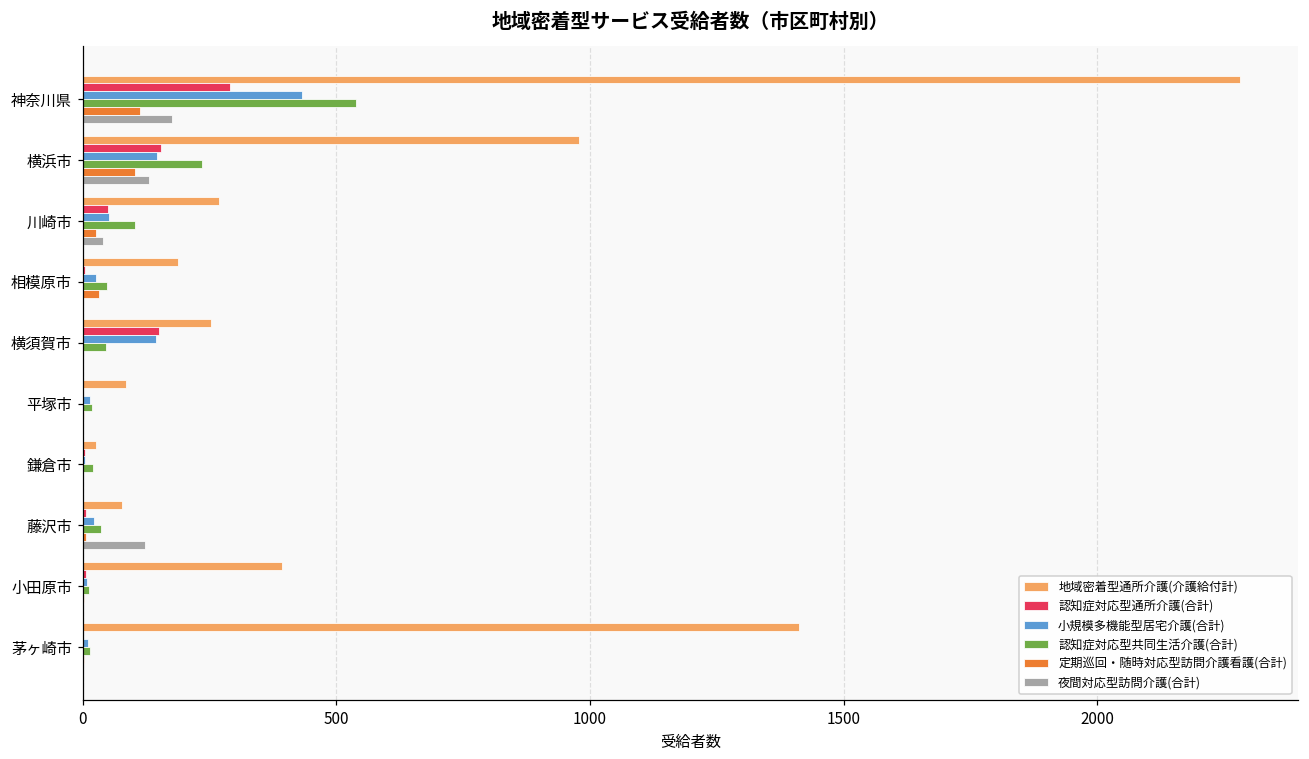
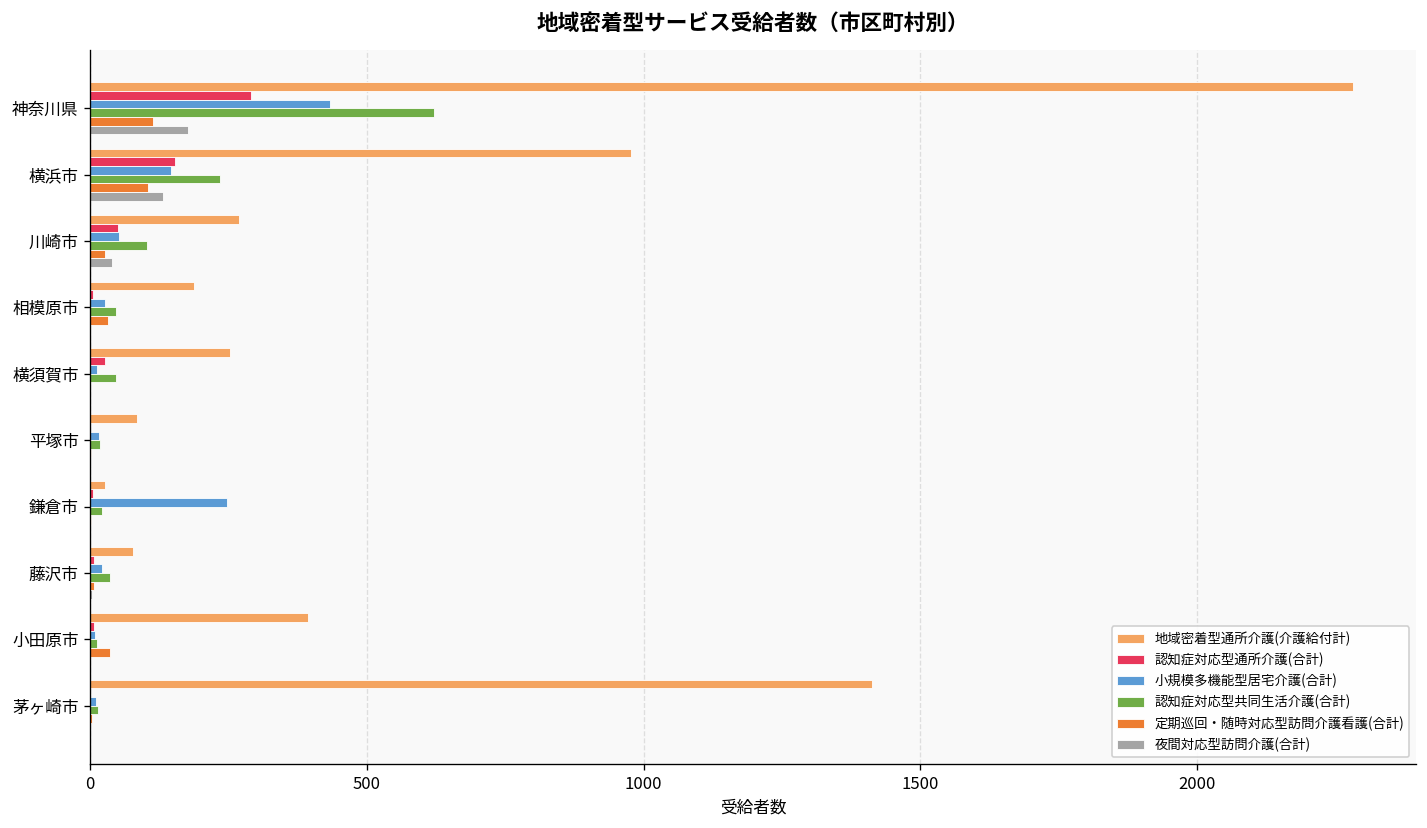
  {
    "地域密着型通所介護(介護給付計)": {
      "神奈川県": 2280,
      "横浜市": 980,
      "川崎市": 270,
      "相模原市": 190,
      "横須賀市": 250,
      "平塚市": 90,
      "鎌倉市": 30,
      "藤沢市": 80,
      "小田原市": 390,
      "茅ヶ崎市": 1410
    },
    "認知症対応型通所介護(合計)": {
      "神奈川県": 290,
      "横浜市": 150,
      "川崎市": 50,
-     "横須賀市": 150,
+     "横須賀市": 30,
      "平塚市": 0,
      "藤沢市": 10,
      "小田原市": 10,
      "茅ヶ崎市": 0
    },
    "小規模多機能型居宅介護(合計)": {
      "神奈川県": 430,
      "横浜市": 150,
      "川崎市": 50,
      "相模原市": 30,
-     "横須賀市": 140,
+     "横須賀市": 10,
      "平塚市": 20,
-     "鎌倉市": 0,
+     "鎌倉市": 250,
      "藤沢市": 20,
      "小田原市": 10,
      "茅ヶ崎市": 10
    },
    "認知症対応型共同生活介護(合計)": {
-     "神奈川県": 540,
+     "神奈川県": 620,
      "横浜市": 240,
      "川崎市": 100,
      "相模原市": 50,
      "横須賀市": 50,
      "平塚市": 20,
      "鎌倉市": 20,
      "藤沢市": 40,
      "小田原市": 10,
      "茅ヶ崎市": 10
    },
    "定期巡回・随時対応型訪問介護看護(合計)": {
      "神奈川県": 110,
      "横浜市": 100,
      "川崎市": 30,
      "相模原市": 30,
      "横須賀市": 0,
      "藤沢市": 10,
-     "小田原市": 0
+     "小田原市": 40
    },
    "夜間対応型訪問介護(合計)": {
      "神奈川県": 180,
      "横浜市": 130,
      "川崎市": 40,
      "横須賀市": 0,
      "鎌倉市": 0,
-     "藤沢市": 120,
+     "藤沢市": 0,
      "小田原市": 0,
      "茅ヶ崎市": 0
    }
  }
